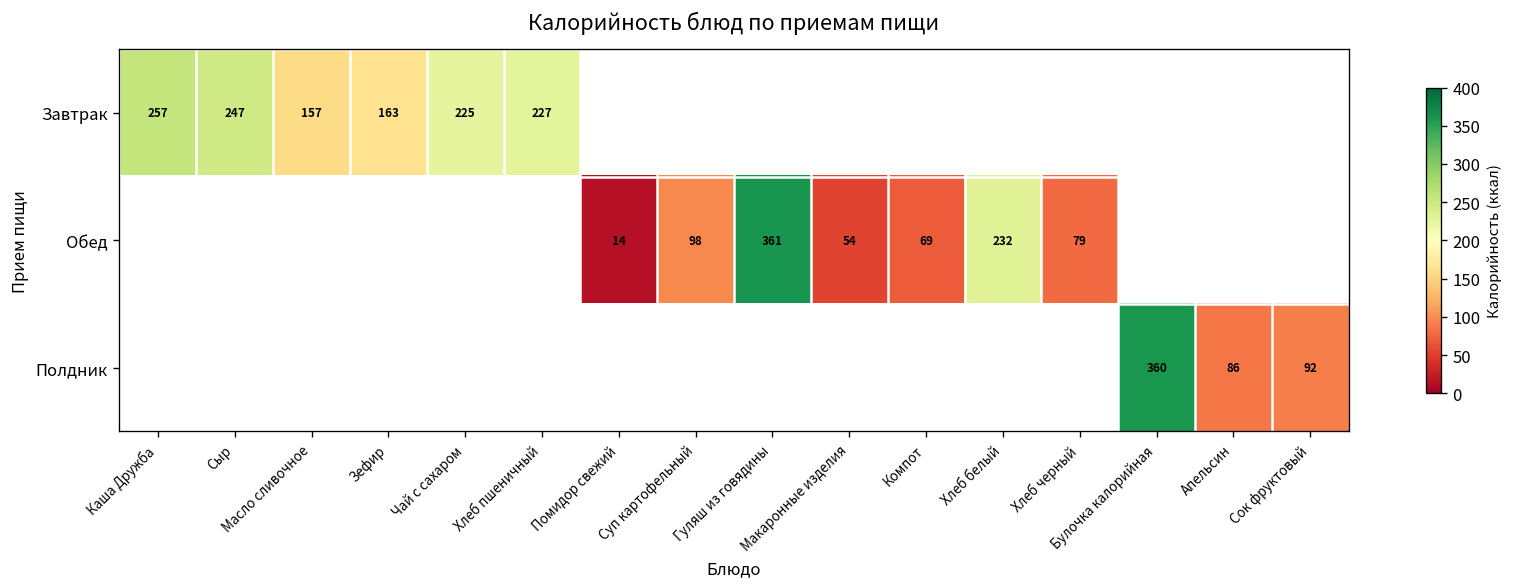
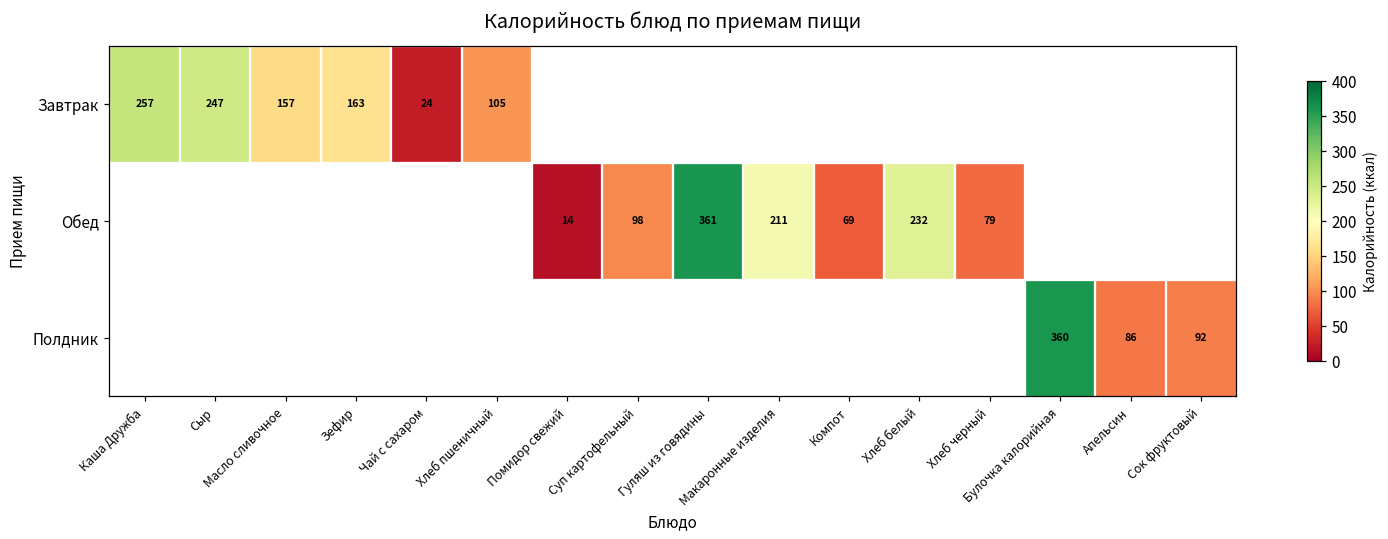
  {
    "Завтрак": {
      "Каша Дружба": 257,
      "Сыр": 247,
      "Масло сливочное": 157,
      "Зефир": 163,
-     "Чай с сахаром": 225,
-     "Хлеб пшеничный": 227
+     "Чай с сахаром": 24,
+     "Хлеб пшеничный": 105
    },
    "Обед": {
      "Помидор свежий": 14,
      "Суп картофельный": 98,
      "Гуляш из говядины": 361,
-     "Макаронные изделия": 54,
+     "Макаронные изделия": 211,
      "Компот": 69,
      "Хлеб белый": 232,
      "Хлеб черный": 79
    },
    "Полдник": {
      "Булочка калорийная": 360,
      "Апельсин": 86,
      "Сок фруктовый": 92
    }
  }
